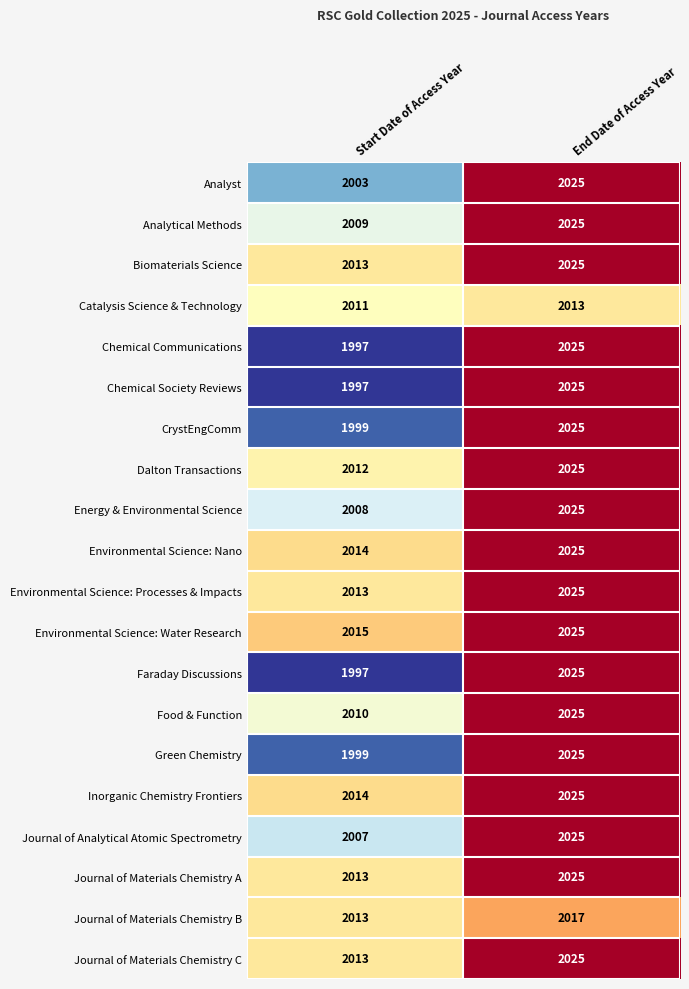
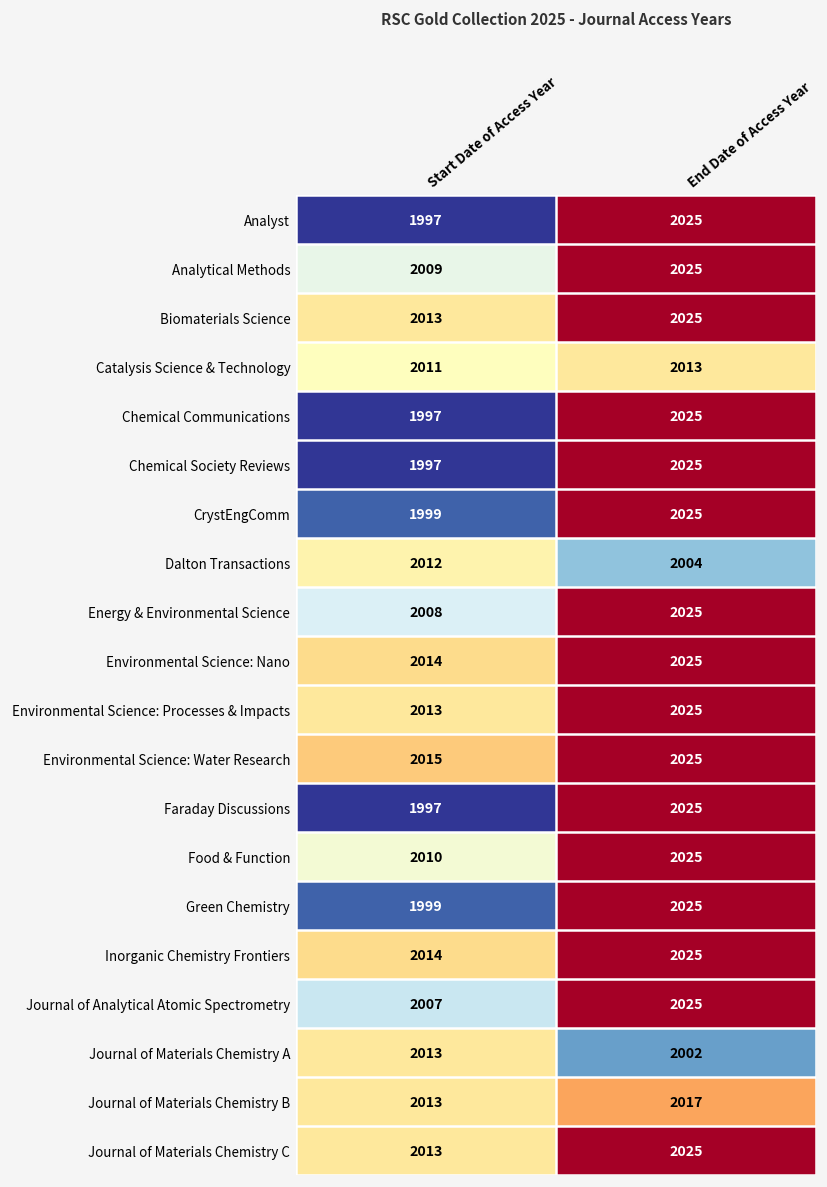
  {
    "Analyst": {
-     "Start Date of Access Year": 2003,
+     "Start Date of Access Year": 1997,
      "End Date of Access Year": 2025
    },
    "Analytical Methods": {
      "Start Date of Access Year": 2009,
      "End Date of Access Year": 2025
    },
    "Biomaterials Science": {
      "Start Date of Access Year": 2013,
      "End Date of Access Year": 2025
    },
    "Catalysis Science & Technology": {
      "Start Date of Access Year": 2011,
      "End Date of Access Year": 2013
    },
    "Chemical Communications": {
      "Start Date of Access Year": 1997,
      "End Date of Access Year": 2025
    },
    "Chemical Society Reviews": {
      "Start Date of Access Year": 1997,
      "End Date of Access Year": 2025
    },
    "CrystEngComm": {
      "Start Date of Access Year": 1999,
      "End Date of Access Year": 2025
    },
    "Dalton Transactions": {
      "Start Date of Access Year": 2012,
-     "End Date of Access Year": 2025
+     "End Date of Access Year": 2004
    },
    "Energy & Environmental Science": {
      "Start Date of Access Year": 2008,
      "End Date of Access Year": 2025
    },
    "Environmental Science: Nano": {
      "Start Date of Access Year": 2014,
      "End Date of Access Year": 2025
    },
    "Environmental Science: Processes & Impacts": {
      "Start Date of Access Year": 2013,
      "End Date of Access Year": 2025
    },
    "Environmental Science: Water Research": {
      "Start Date of Access Year": 2015,
      "End Date of Access Year": 2025
    },
    "Faraday Discussions": {
      "Start Date of Access Year": 1997,
      "End Date of Access Year": 2025
    },
    "Food & Function": {
      "Start Date of Access Year": 2010,
      "End Date of Access Year": 2025
    },
    "Green Chemistry": {
      "Start Date of Access Year": 1999,
      "End Date of Access Year": 2025
    },
    "Inorganic Chemistry Frontiers": {
      "Start Date of Access Year": 2014,
      "End Date of Access Year": 2025
    },
    "Journal of Analytical Atomic Spectrometry": {
      "Start Date of Access Year": 2007,
      "End Date of Access Year": 2025
    },
    "Journal of Materials Chemistry A": {
      "Start Date of Access Year": 2013,
-     "End Date of Access Year": 2025
+     "End Date of Access Year": 2002
    },
    "Journal of Materials Chemistry B": {
      "Start Date of Access Year": 2013,
      "End Date of Access Year": 2017
    },
    "Journal of Materials Chemistry C": {
      "Start Date of Access Year": 2013,
      "End Date of Access Year": 2025
    }
  }
